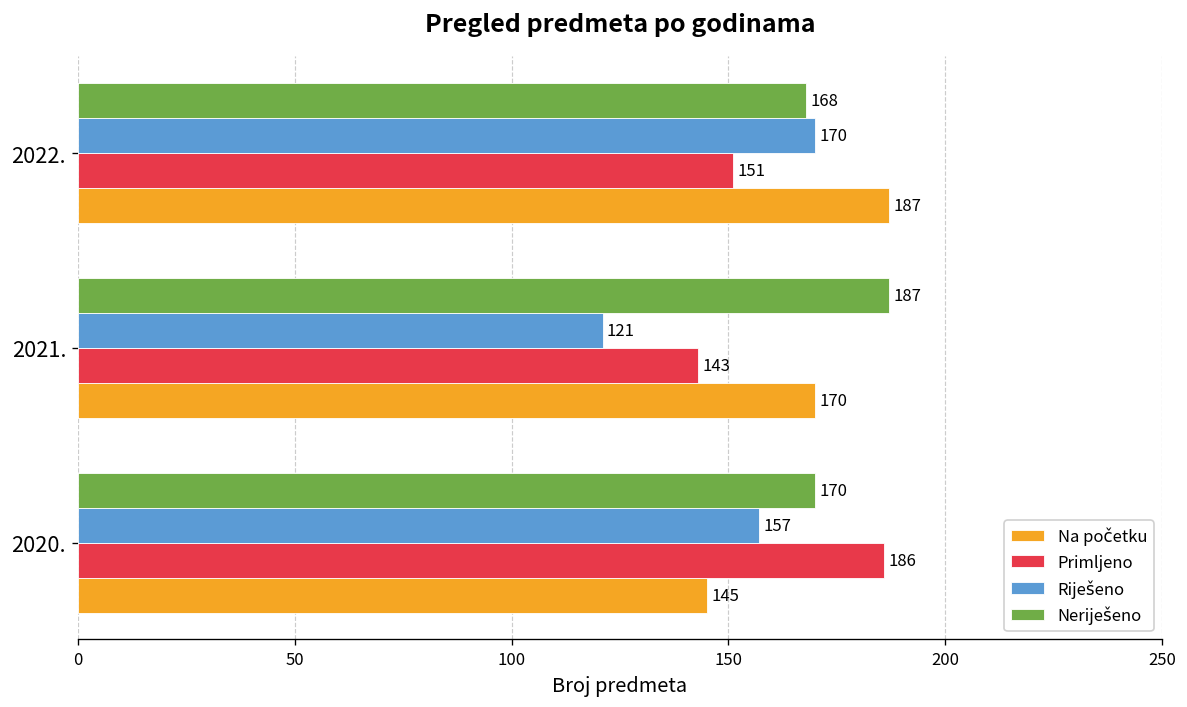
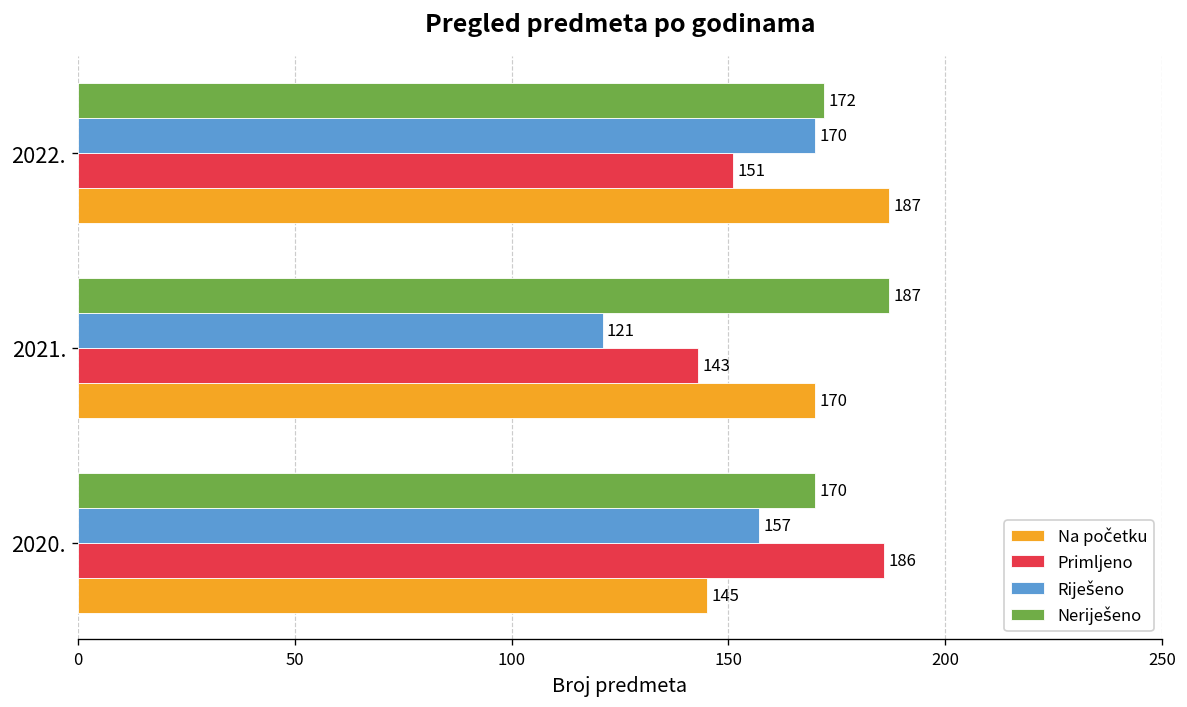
  {
    "Na početku": {
      "2022.": 187,
      "2021.": 170,
      "2020.": 145
    },
    "Primljeno": {
      "2022.": 151,
      "2021.": 143,
      "2020.": 186
    },
    "Riješeno": {
      "2022.": 170,
      "2021.": 121,
      "2020.": 157
    },
    "Neriješeno": {
-     "2022.": 168,
+     "2022.": 172,
      "2021.": 187,
      "2020.": 170
    }
  }
